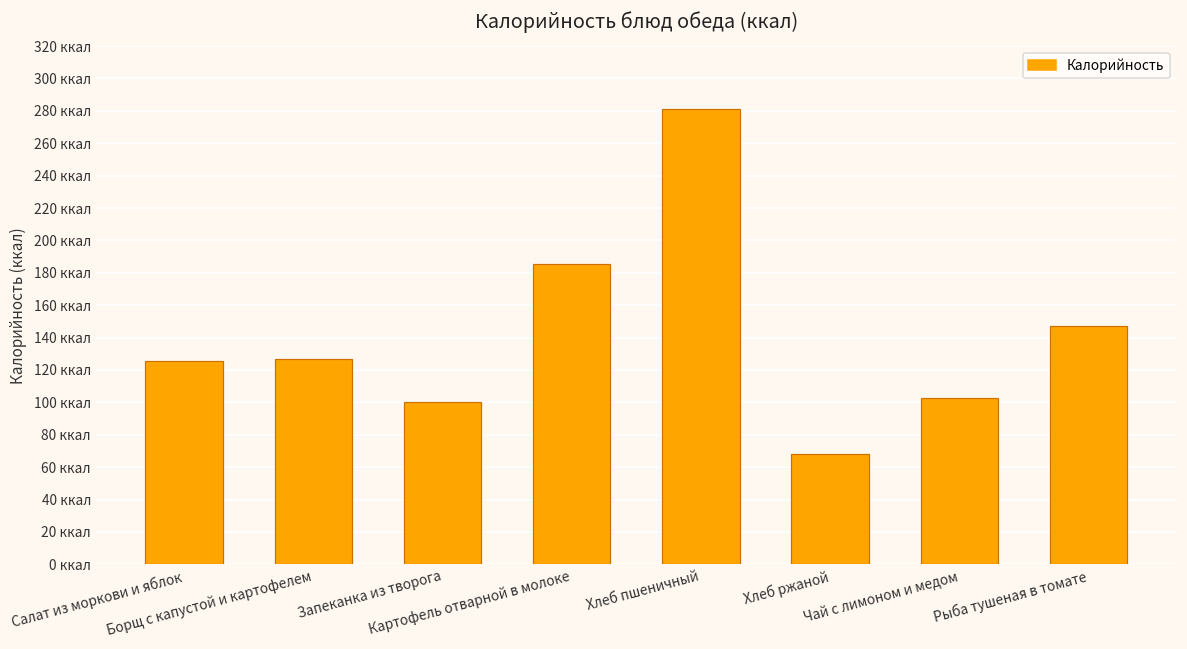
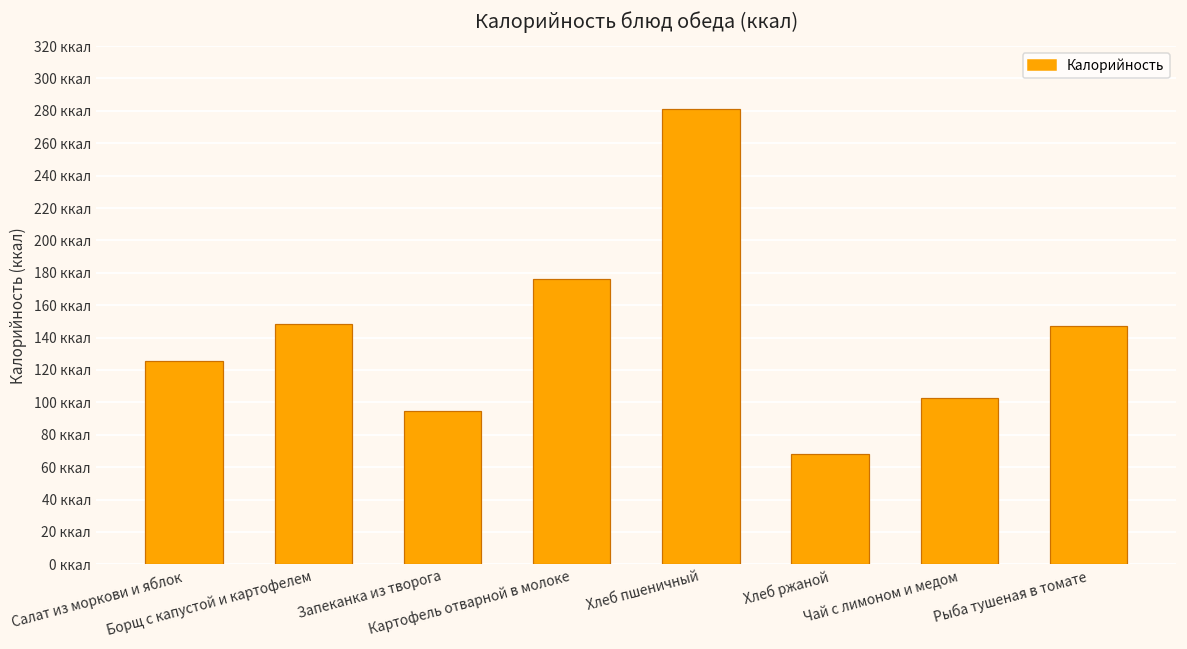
  {
    "Салат из моркови и яблок": "125 ккал",
-   "Борщ с капустой и картофелем": "127 ккал",
-   "Запеканка из творога": "100 ккал",
-   "Картофель отварной в молоке": "185 ккал",
+   "Борщ с капустой и картофелем": "149 ккал",
+   "Запеканка из творога": "95 ккал",
+   "Картофель отварной в молоке": "176 ккал",
    "Хлеб пшеничный": "281 ккал",
    "Хлеб ржаной": "68 ккал",
    "Чай с лимоном и медом": "103 ккал",
    "Рыба тушеная в томате": "147 ккал"
  }
